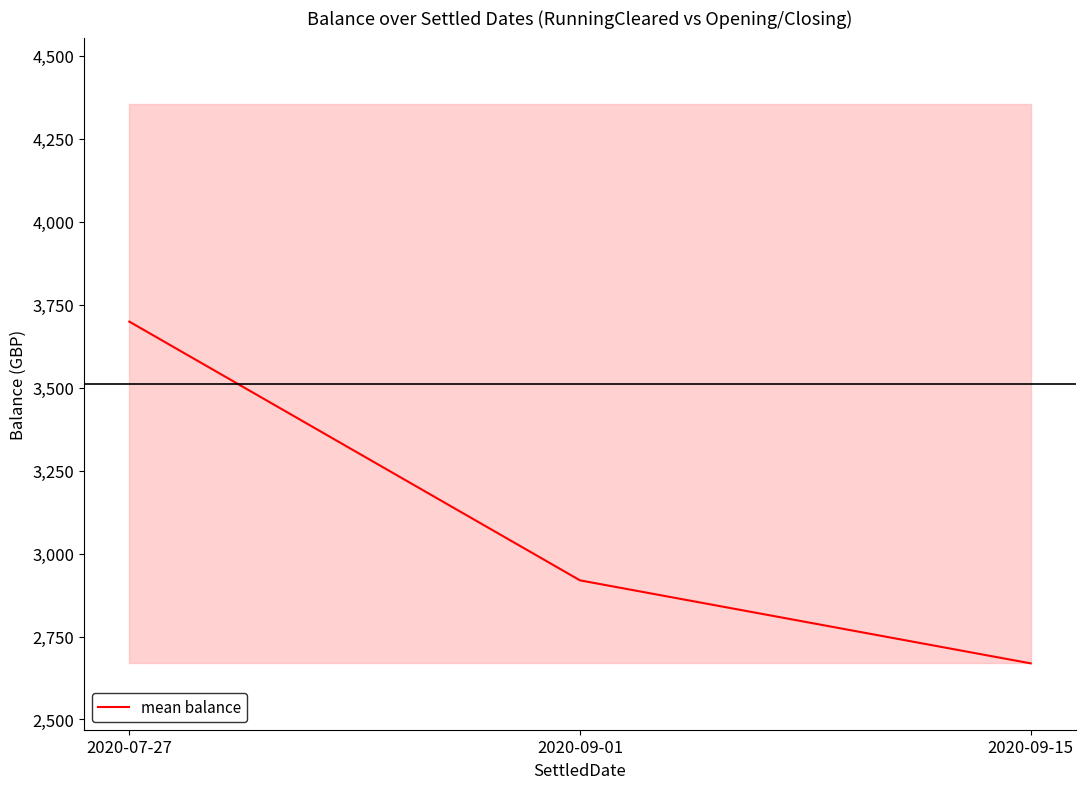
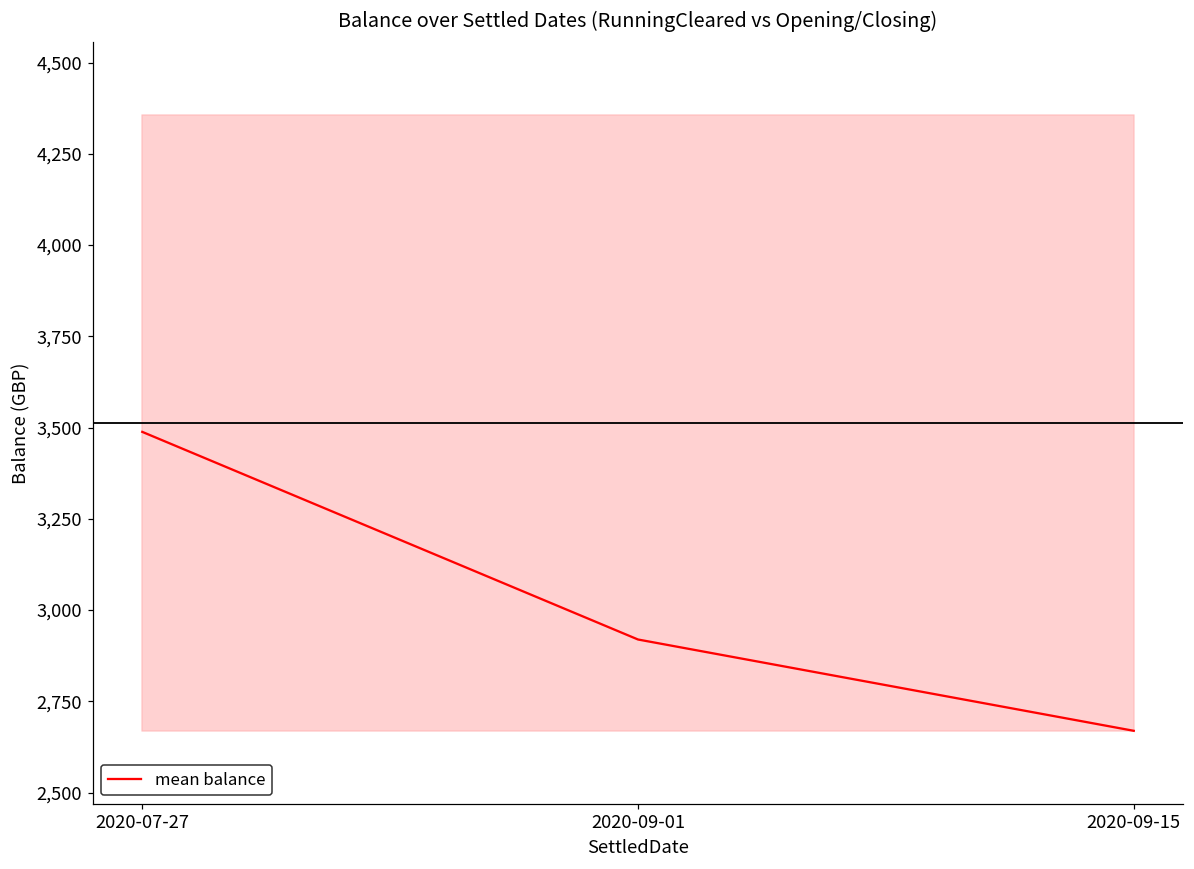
  {
    "mean balance": {
-     "2020-07-27": "3,700",
+     "2020-07-27": "3,490",
      "2020-09-01": "2,920",
      "2020-09-15": "2,670"
    }
  }
